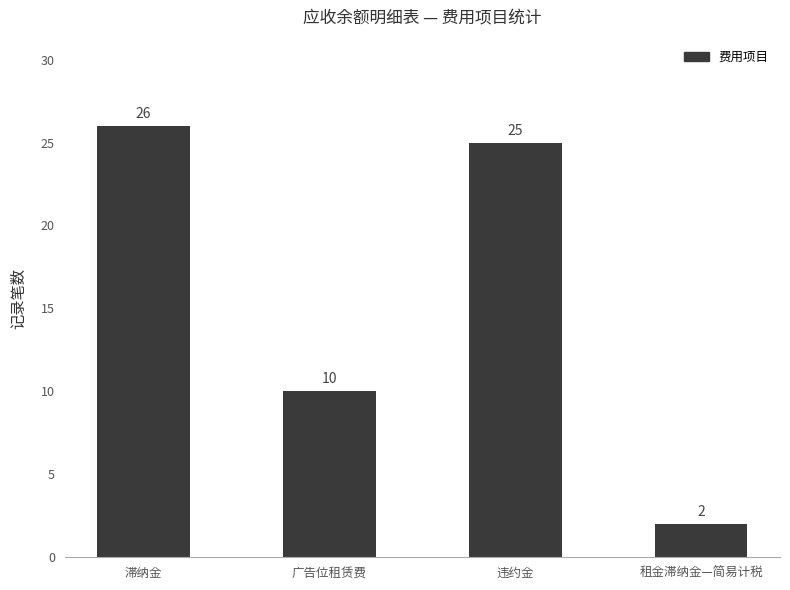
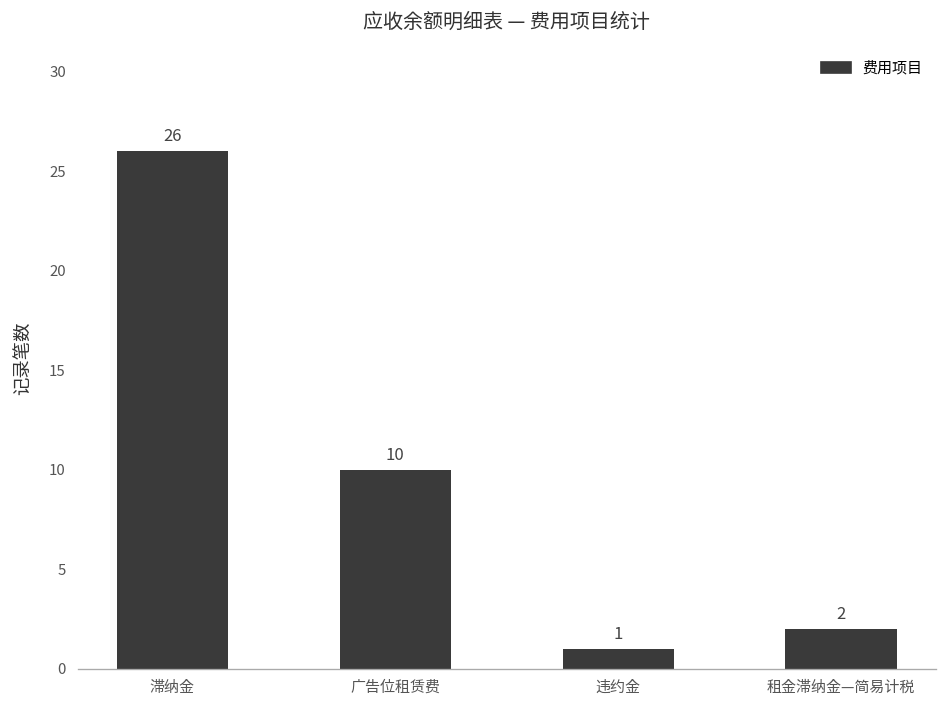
  {
    "滞纳金": 26,
    "广告位租赁费": 10,
-   "违约金": 25,
+   "违约金": 1,
    "租金滞纳金—简易计税": 2
  }
